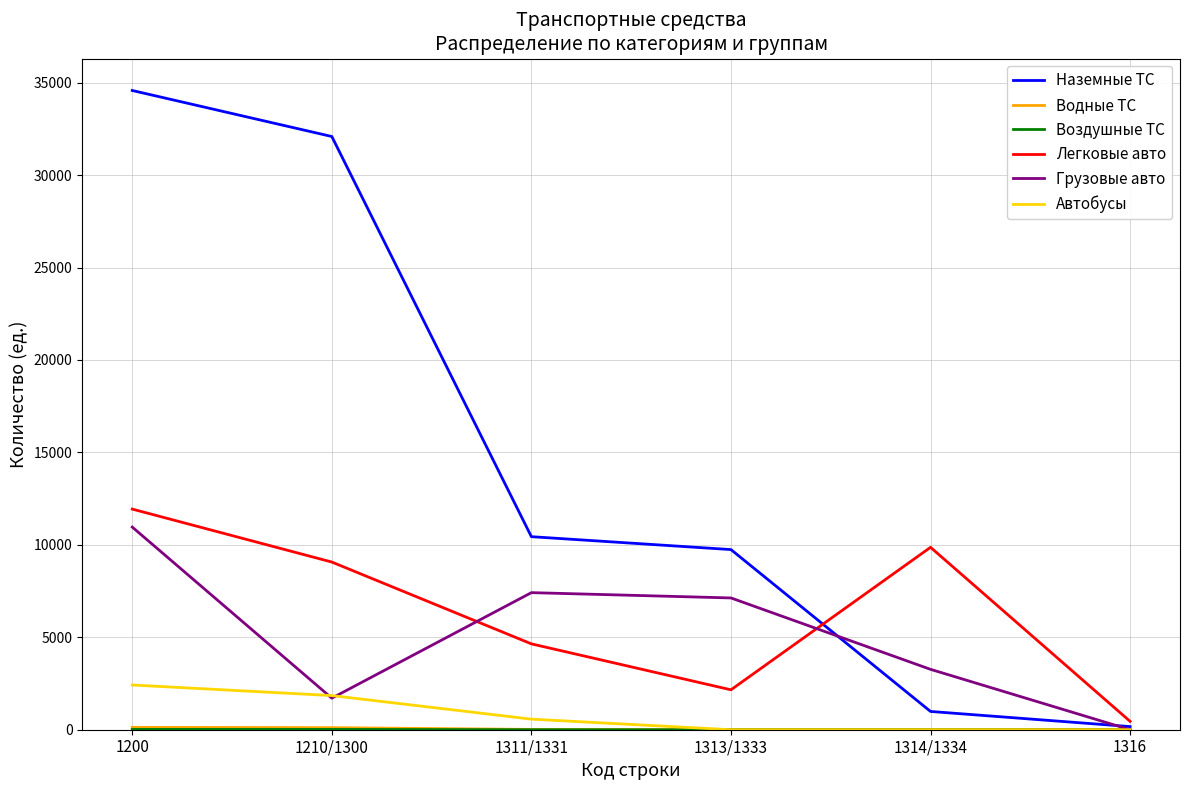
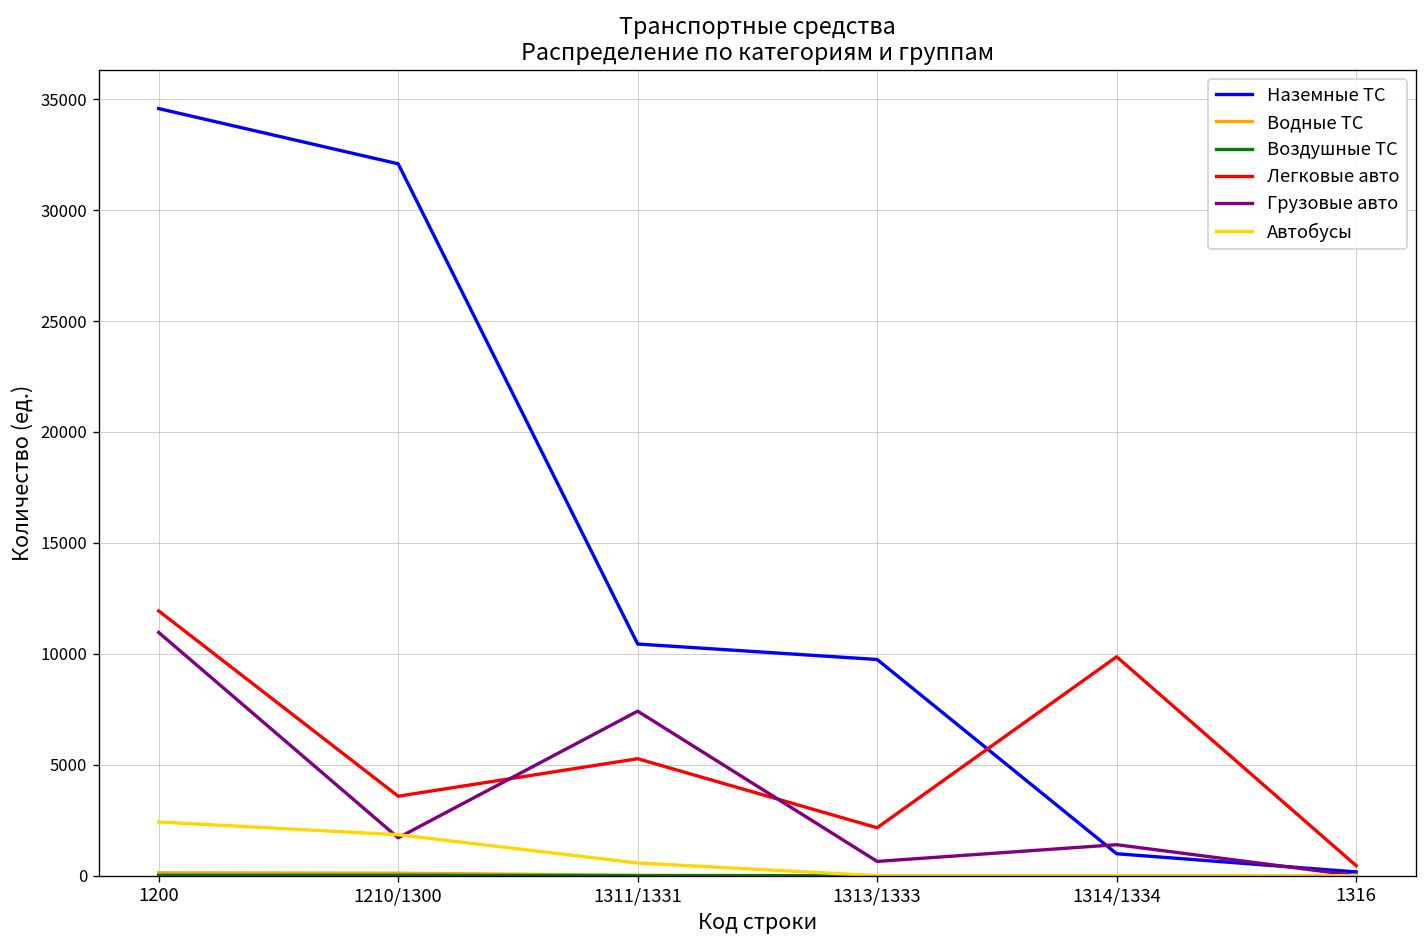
  {
    "Наземные ТС": {
      "1200": 34600,
      "1210/1300": 32100,
      "1311/1331": 10400,
      "1313/1333": 9700,
      "1314/1334": 1000,
      "1316": 200
    },
    "Легковые авто": {
      "1200": 11900,
-     "1210/1300": 9100,
-     "1311/1331": 4600,
+     "1210/1300": 3600,
+     "1311/1331": 5300,
      "1313/1333": 2200,
      "1314/1334": 9900,
      "1316": 500
    },
    "Грузовые авто": {
      "1200": 11000,
      "1210/1300": 1700,
      "1311/1331": 7400,
-     "1313/1333": 7100,
-     "1314/1334": 3300
+     "1313/1333": 600,
+     "1314/1334": 1400
    }
  }
